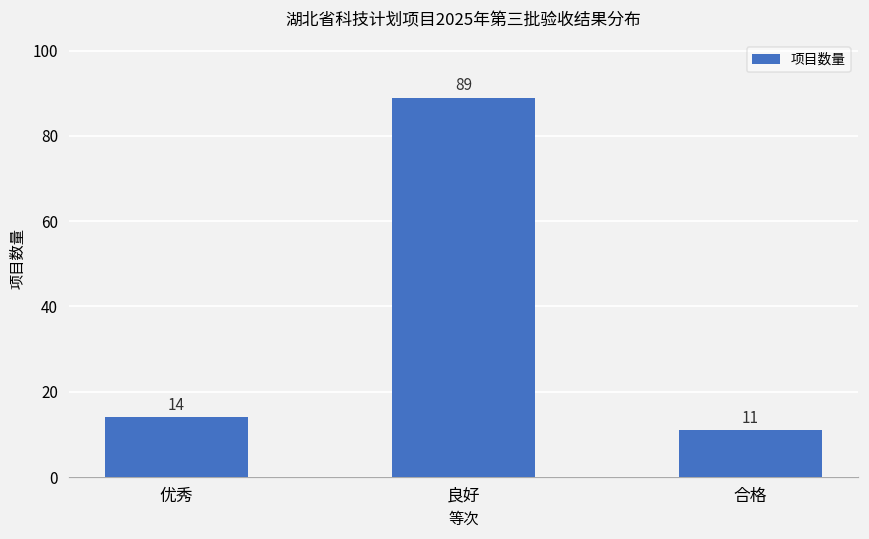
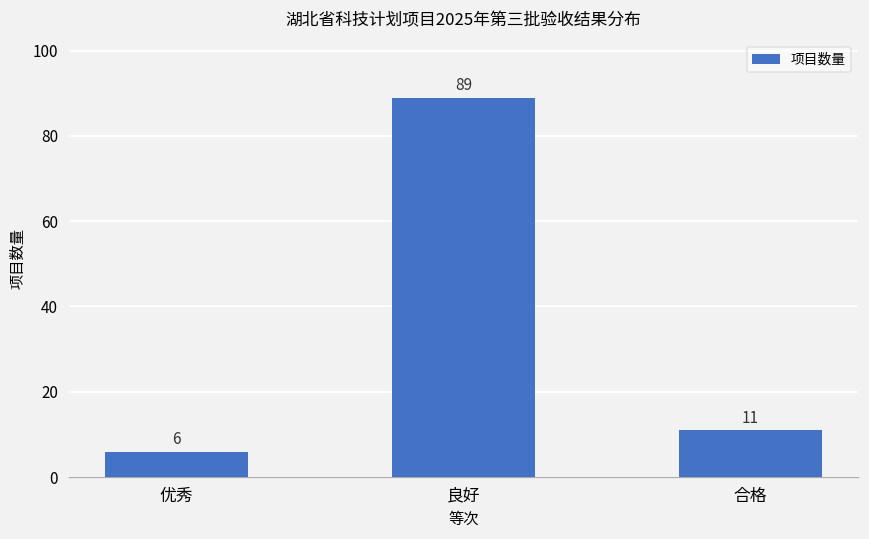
  {
-   "优秀": 14,
+   "优秀": 6,
    "良好": 89,
    "合格": 11
  }
